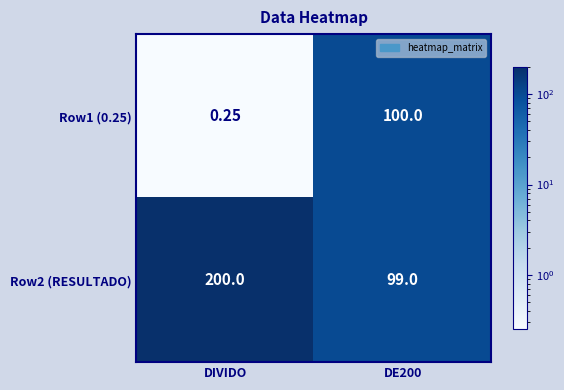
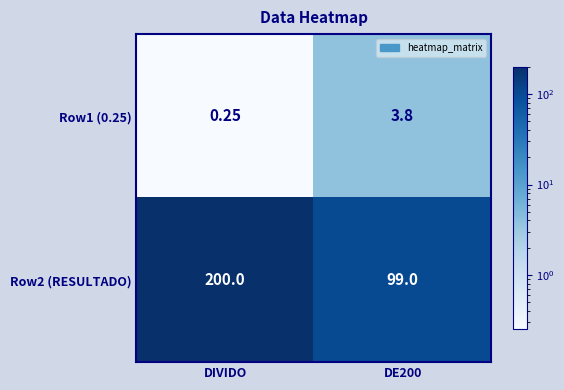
  {
    "Row1 (0.25)": {
      "DIVIDO": 0.25,
-     "DE200": 100.0
+     "DE200": 3.8
    },
    "Row2 (RESULTADO)": {
      "DIVIDO": 200.0,
      "DE200": 99.0
    }
  }
